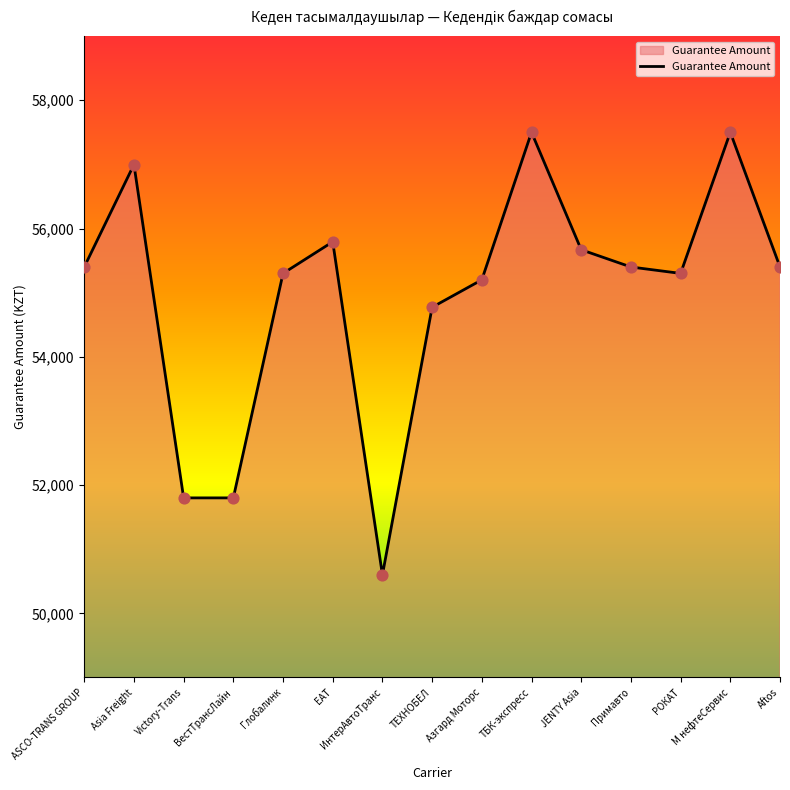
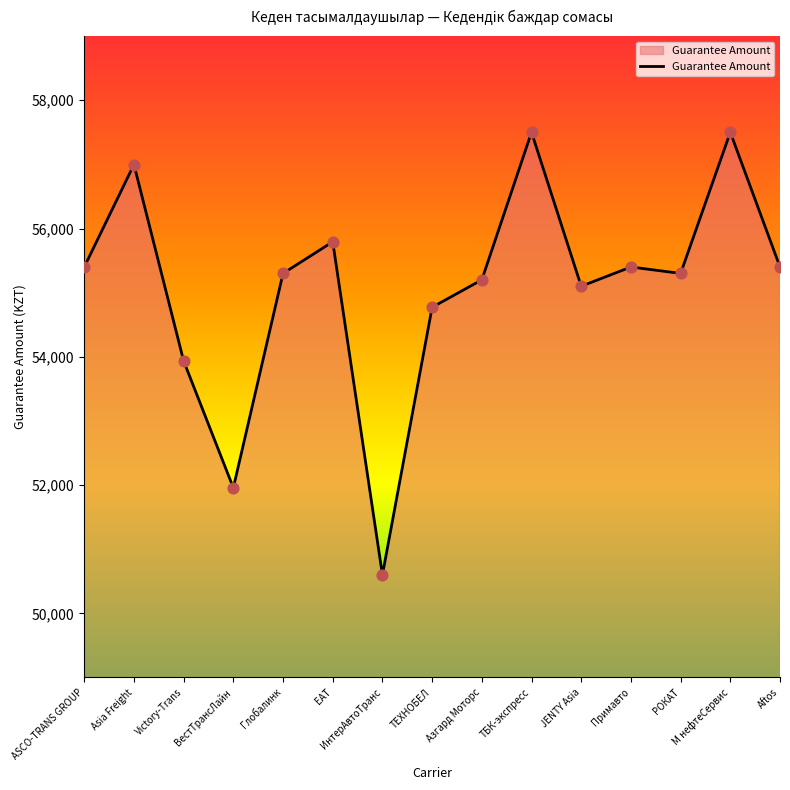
  {
    "ASCO-TRANS GROUP": "55,400",
    "Asia Freight": "57,000",
-   "Victory-Trans": "51,800",
-   "ВестТрансЛайн": "51,800",
+   "Victory-Trans": "53,900",
+   "ВестТрансЛайн": "52,000",
    "Глобалинк": "55,300",
    "ЕАТ": "55,800",
    "ИнтерАвтоТранс": "50,600",
    "ТЕХНОБЕЛ": "54,800",
    "Азгард Моторс": "55,200",
    "ТБК-экспресс": "57,500",
-   "JENTY Asia": "55,700",
+   "JENTY Asia": "55,100",
    "Примавто": "55,400",
    "РОКАТ": "55,300",
    "М нефтеСервис": "57,500",
    "Aftos": "55,400"
  }
